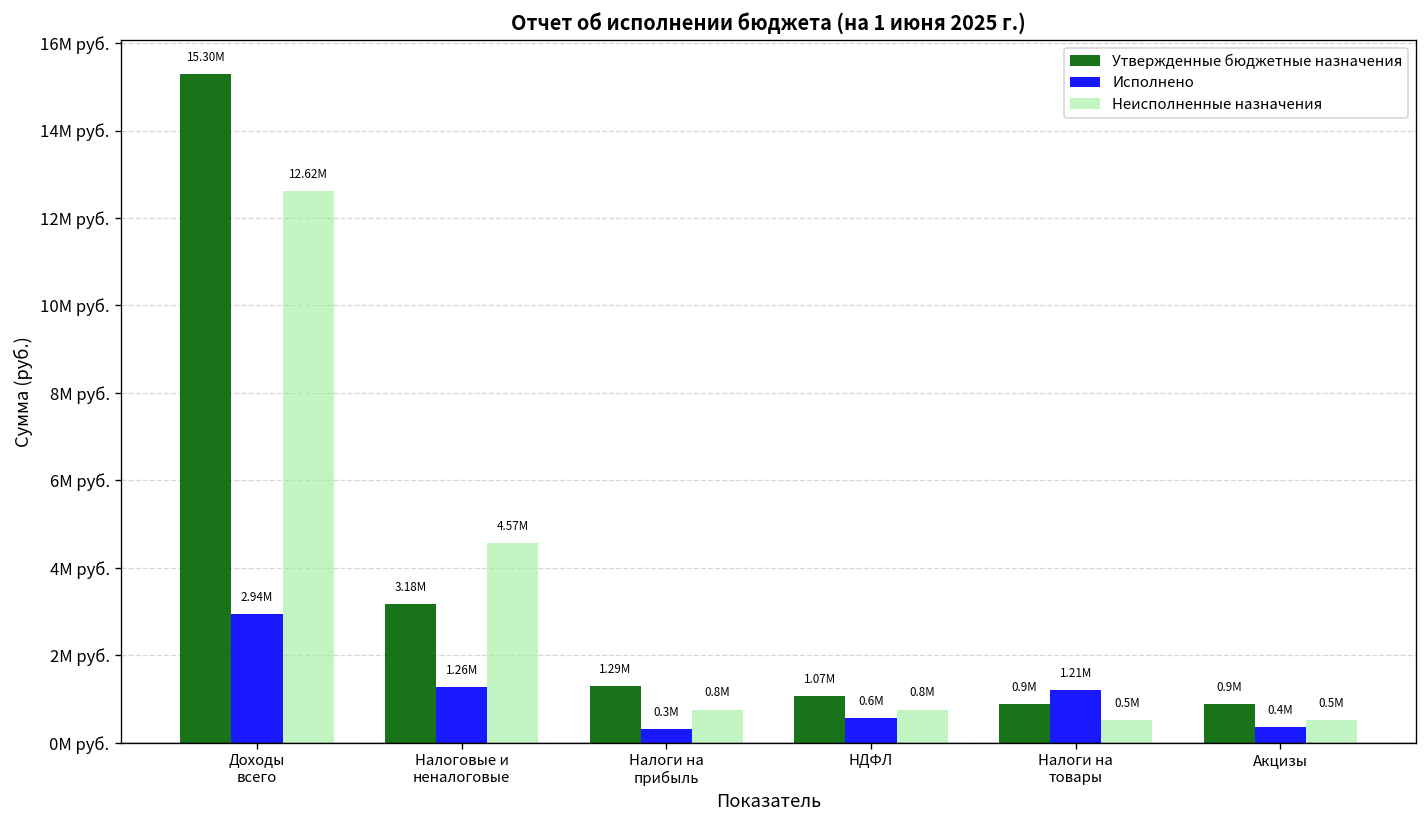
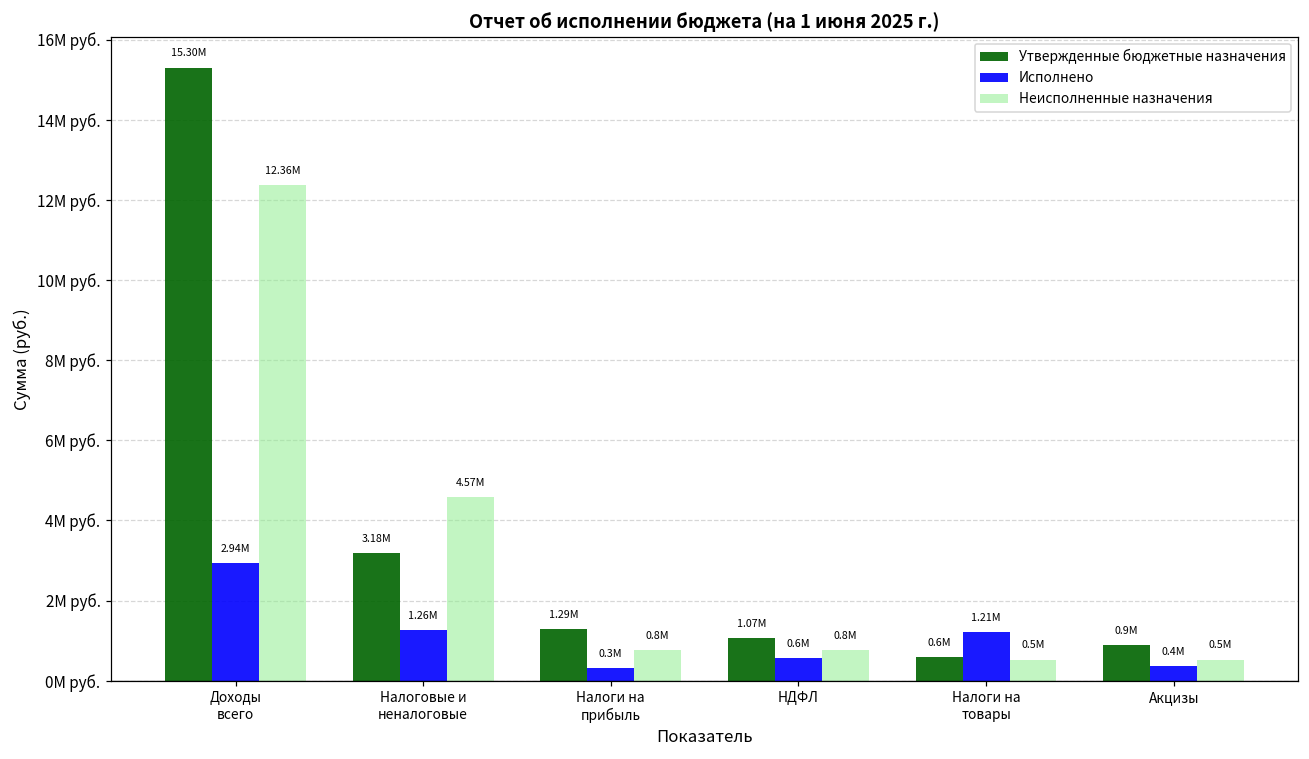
  {
    "Утвержденные бюджетные назначения": {
      "Доходы всего": "15.30M",
      "Налоговые и неналоговые": "3.18M",
      "Налоги на прибыль": "1.29M",
      "НДФЛ": "1.07M",
-     "Налоги на товары": "0.9M",
+     "Налоги на товары": "0.6M",
      "Акцизы": "0.9M"
    },
    "Исполнено": {
      "Доходы всего": "2.94M",
      "Налоговые и неналоговые": "1.26M",
      "Налоги на прибыль": "0.3M",
      "НДФЛ": "0.6M",
      "Налоги на товары": "1.21M",
      "Акцизы": "0.4M"
    },
    "Неисполненные назначения": {
-     "Доходы всего": "12.62M",
+     "Доходы всего": "12.36M",
      "Налоговые и неналоговые": "4.57M",
      "Налоги на прибыль": "0.8M",
      "НДФЛ": "0.8M",
      "Налоги на товары": "0.5M",
      "Акцизы": "0.5M"
    }
  }
